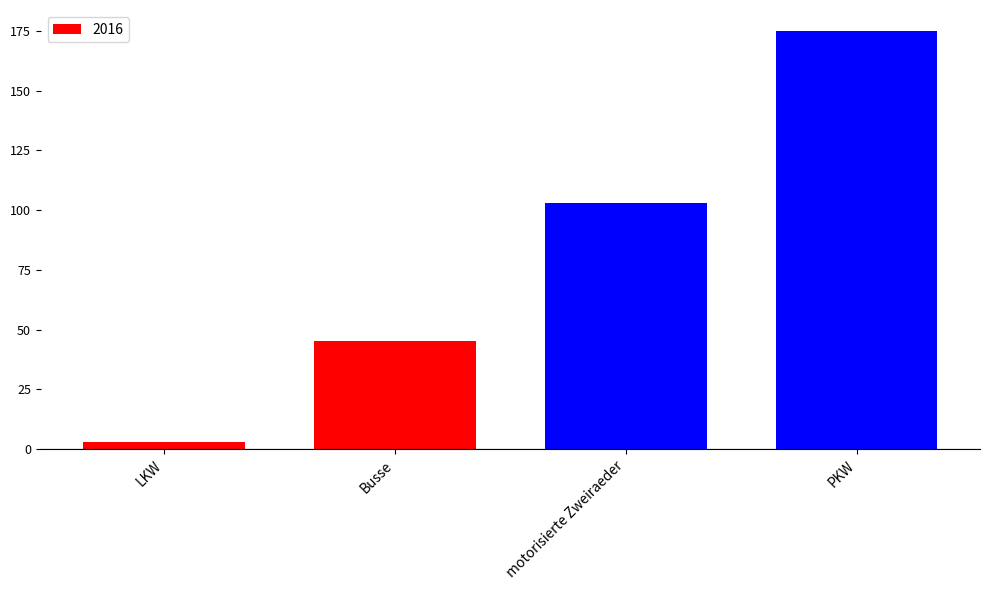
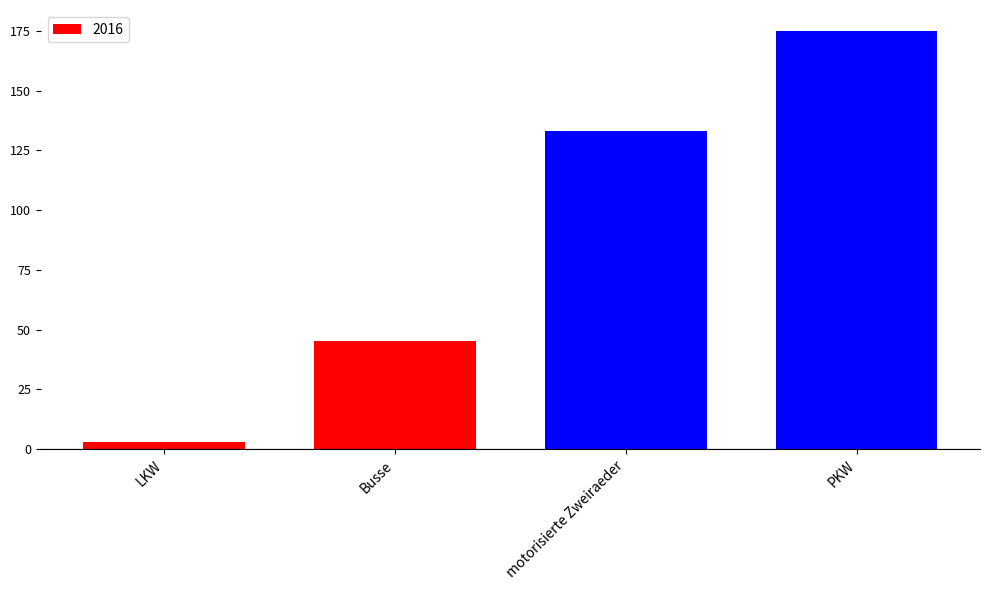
  {
    "LKW": 3,
    "Busse": 45,
-   "motorisierte Zweiraeder": 103,
+   "motorisierte Zweiraeder": 133,
    "PKW": 175
  }
